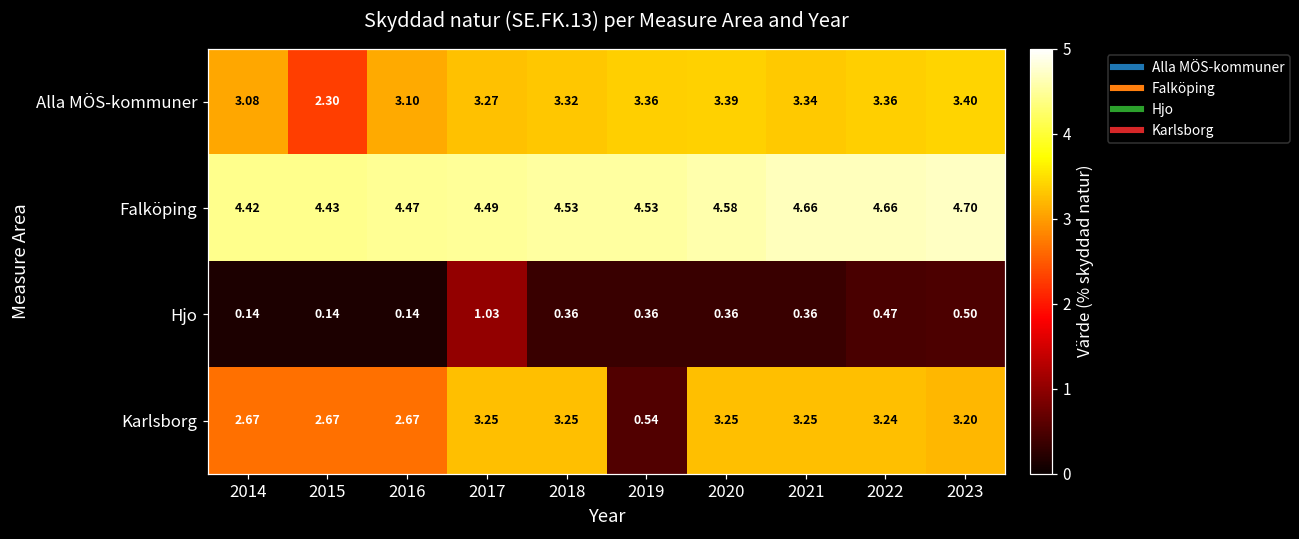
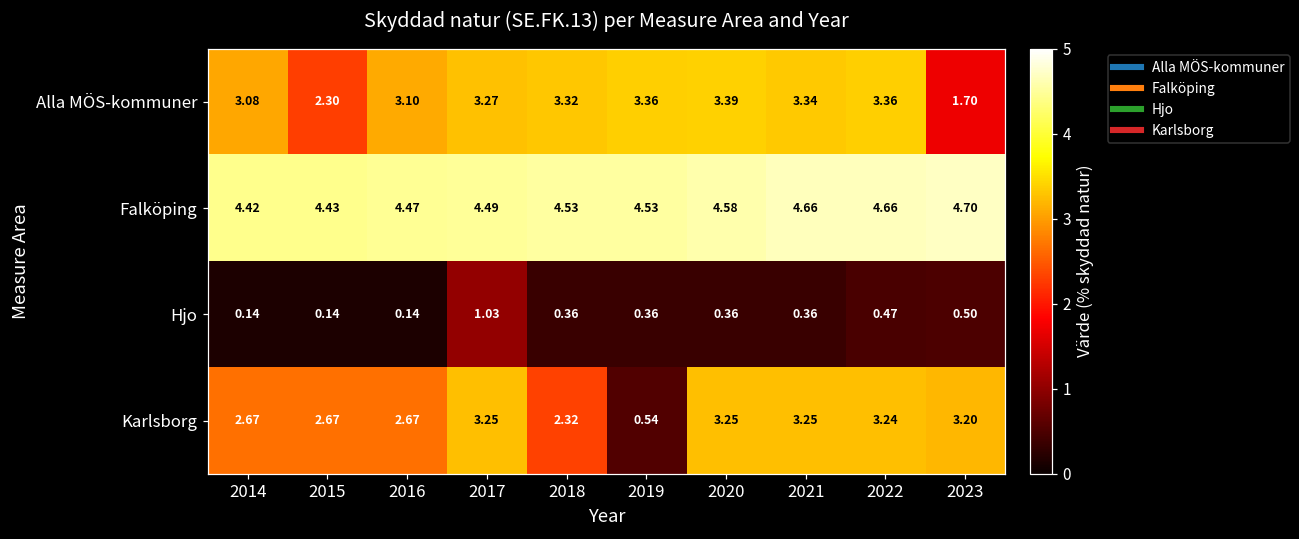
  {
    "Alla MÖS-kommuner": {
      "2014": 3.08,
      "2015": 2.30,
      "2016": 3.10,
      "2017": 3.27,
      "2018": 3.32,
      "2019": 3.36,
      "2020": 3.39,
      "2021": 3.34,
      "2022": 3.36,
-     "2023": 3.40
+     "2023": 1.70
    },
    "Falköping": {
      "2014": 4.42,
      "2015": 4.43,
      "2016": 4.47,
      "2017": 4.49,
      "2018": 4.53,
      "2019": 4.53,
      "2020": 4.58,
      "2021": 4.66,
      "2022": 4.66,
      "2023": 4.70
    },
    "Hjo": {
      "2014": 0.14,
      "2015": 0.14,
      "2016": 0.14,
      "2017": 1.03,
      "2018": 0.36,
      "2019": 0.36,
      "2020": 0.36,
      "2021": 0.36,
      "2022": 0.47,
      "2023": 0.50
    },
    "Karlsborg": {
      "2014": 2.67,
      "2015": 2.67,
      "2016": 2.67,
      "2017": 3.25,
-     "2018": 3.25,
+     "2018": 2.32,
      "2019": 0.54,
      "2020": 3.25,
      "2021": 3.25,
      "2022": 3.24,
      "2023": 3.20
    }
  }
